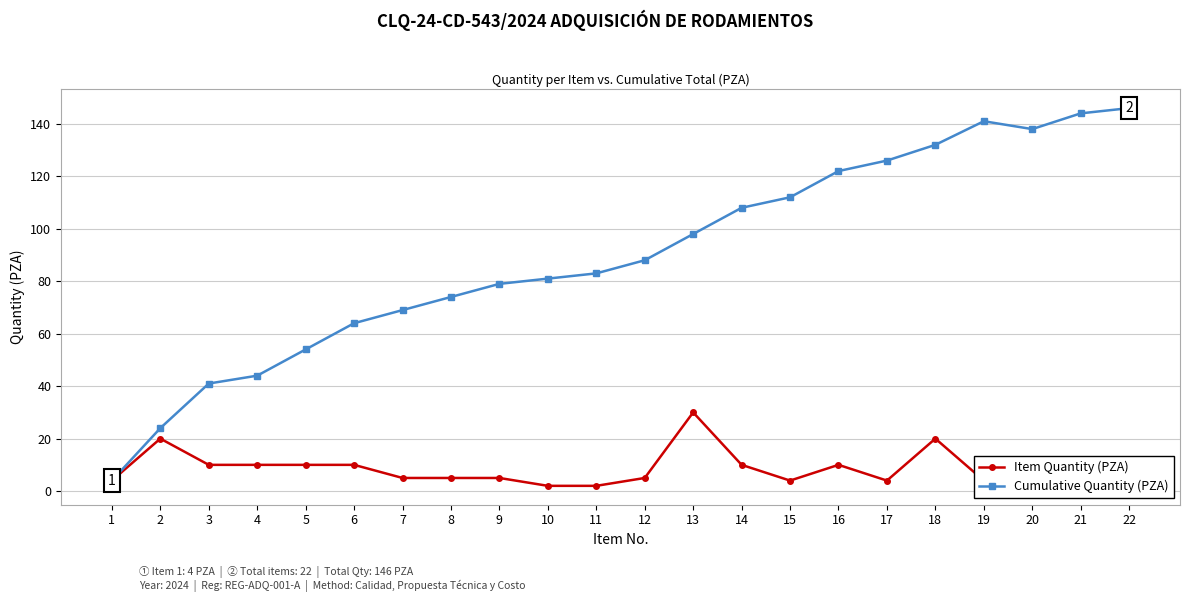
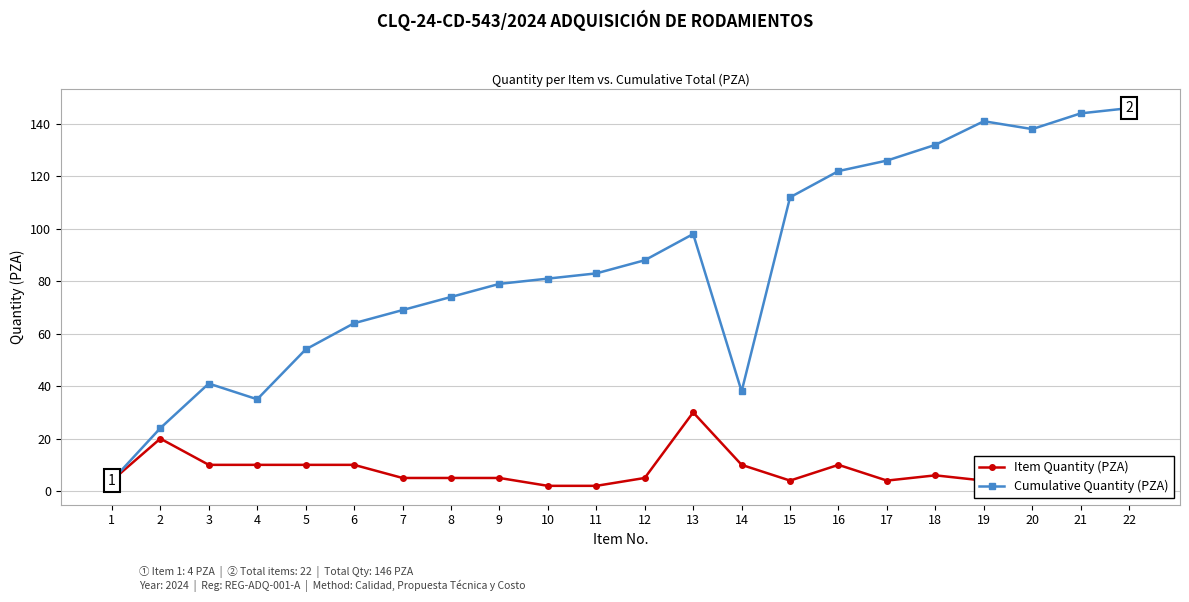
  {
    "Item Quantity (PZA)": {
      "2": 20,
      "3": 10,
      "4": 10,
      "5": 10,
      "6": 10,
      "7": 5,
      "8": 5,
      "9": 5,
      "10": 2,
      "11": 2,
      "12": 5,
      "13": 30,
      "14": 10,
      "15": 4,
      "16": 10,
      "17": 4,
-     "18": 20
+     "18": 6
    },
    "Cumulative Quantity (PZA)": {
      "2": 24,
      "3": 41,
-     "4": 44,
+     "4": 35,
      "5": 54,
      "6": 64,
      "7": 69,
      "8": 74,
      "9": 79,
      "10": 81,
      "11": 83,
      "12": 88,
      "13": 98,
-     "14": 108,
+     "14": 38,
      "15": 112,
      "16": 122,
      "17": 126,
      "18": 132,
      "19": 141,
      "20": 138,
      "21": 144
    }
  }
